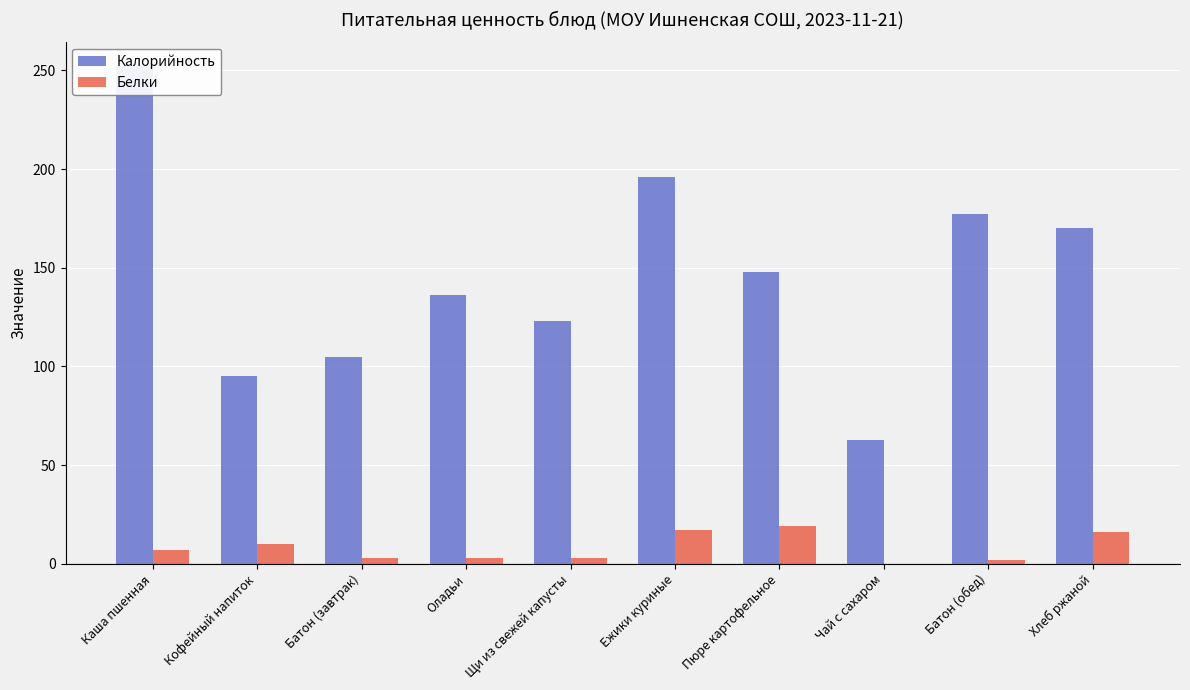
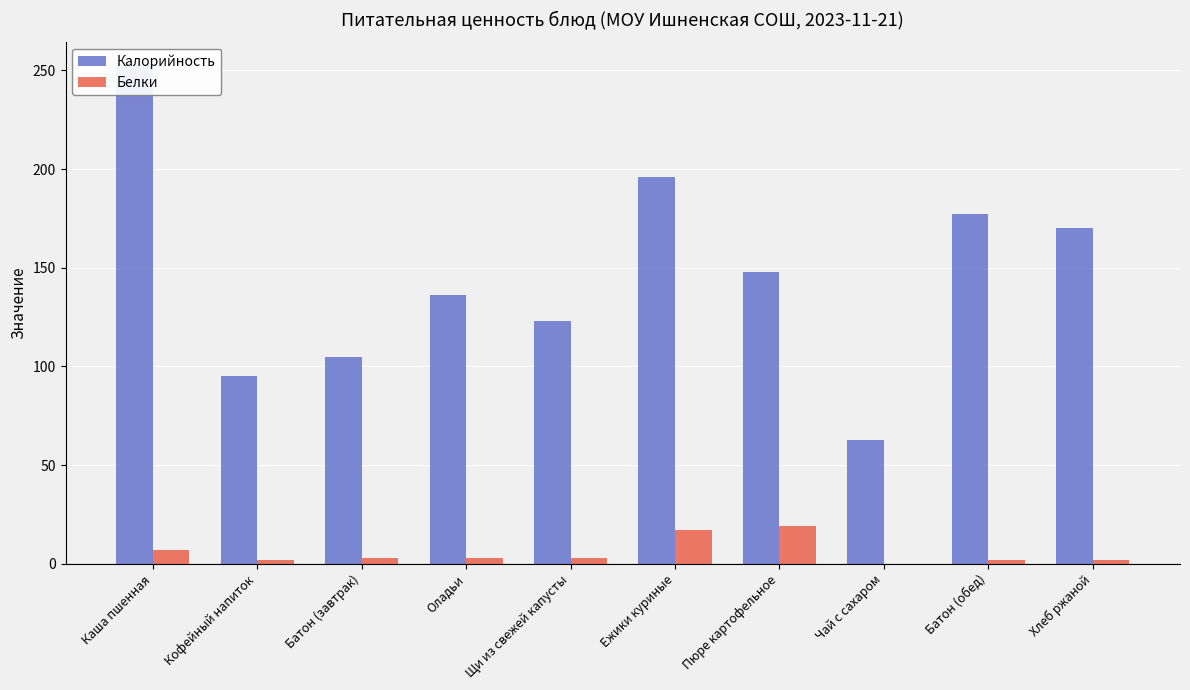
  {
    "Калорийность": {
      "Кофейный напиток": 95,
      "Батон (завтрак)": 105,
      "Оладьи": 136,
      "Щи из свежей капусты": 123,
      "Ежики куриные": 196,
      "Пюре картофельное": 148,
      "Чай с сахаром": 63,
      "Батон (обед)": 177,
      "Хлеб ржаной": 170
    },
    "Белки": {
      "Каша пшенная": 7,
-     "Кофейный напиток": 10,
+     "Кофейный напиток": 2,
      "Батон (завтрак)": 3,
      "Оладьи": 3,
      "Щи из свежей капусты": 3,
      "Ежики куриные": 17,
      "Пюре картофельное": 19,
      "Чай с сахаром": 0,
      "Батон (обед)": 2,
-     "Хлеб ржаной": 16
+     "Хлеб ржаной": 2
    }
  }
